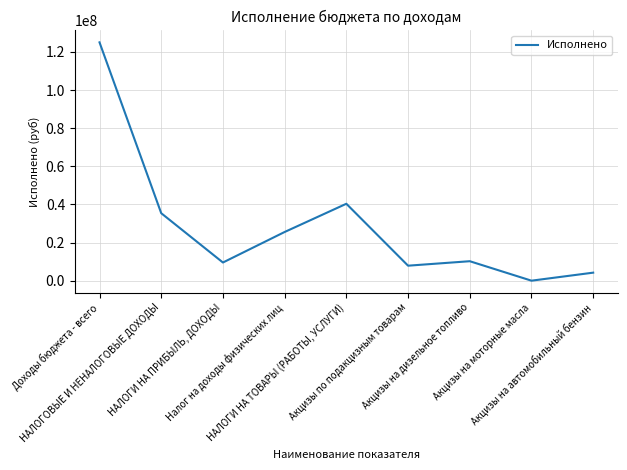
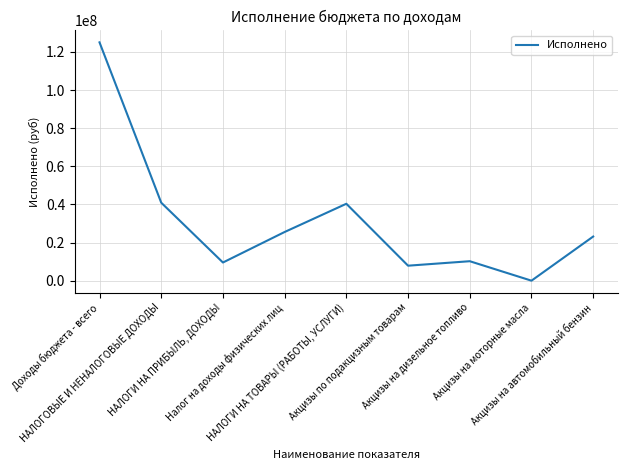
  {
    "Доходы бюджета - всего": 125000000,
-   "НАЛОГОВЫЕ И НЕНАЛОГОВЫЕ ДОХОДЫ": 35000000,
+   "НАЛОГОВЫЕ И НЕНАЛОГОВЫЕ ДОХОДЫ": 41000000,
    "НАЛОГИ НА ПРИБЫЛЬ, ДОХОДЫ": 10000000,
    "Налог на доходы физических лиц": 26000000,
    "НАЛОГИ НА ТОВАРЫ (РАБОТЫ, УСЛУГИ)": 40000000,
    "Акцизы по подакцизным товарам": 8000000,
    "Акцизы на дизельное топливо": 10000000,
    "Акцизы на моторные масла": 0,
-   "Акцизы на автомобильный бензин": 4000000
+   "Акцизы на автомобильный бензин": 23000000
  }
